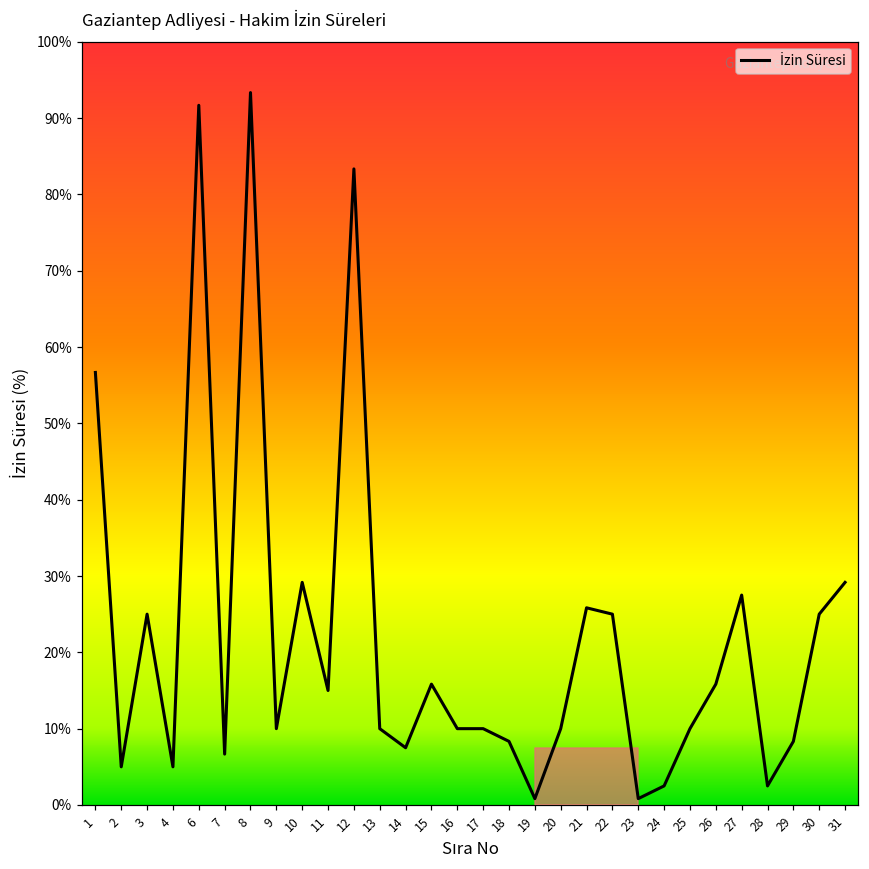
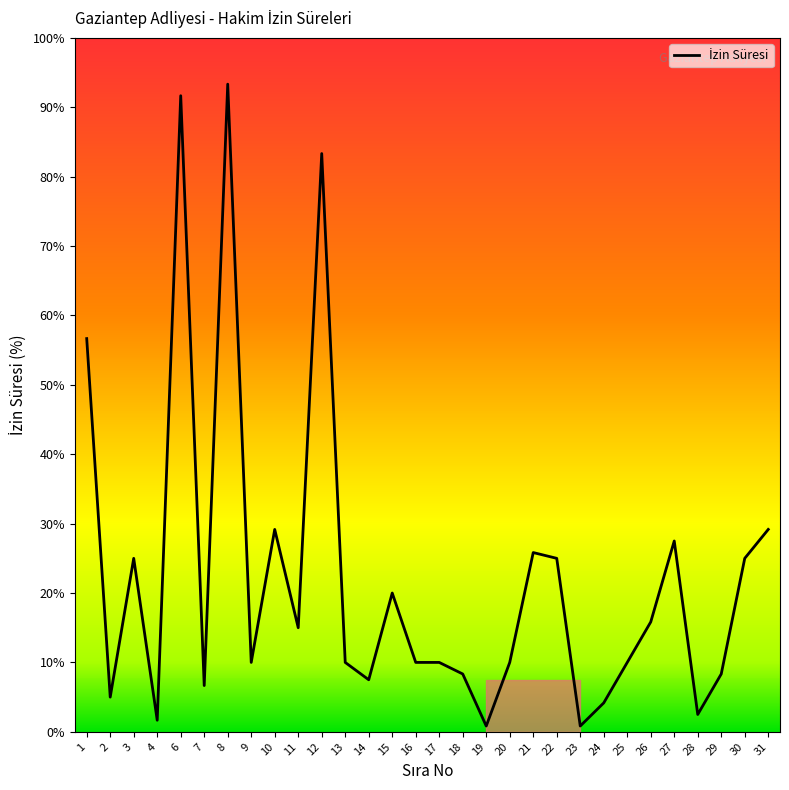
  {
    "1": "57%",
    "2": "5%",
    "3": "25%",
-   "4": "5%",
+   "4": "2%",
    "6": "92%",
    "7": "7%",
    "8": "93%",
    "9": "10%",
    "10": "29%",
    "11": "15%",
    "12": "83%",
    "13": "10%",
    "14": "8%",
-   "15": "16%",
+   "15": "20%",
    "16": "10%",
    "17": "10%",
    "18": "8%",
    "20": "10%",
    "21": "26%",
    "22": "25%",
-   "24": "3%",
+   "24": "4%",
    "25": "10%",
    "26": "16%",
    "27": "28%",
    "28": "3%",
    "29": "8%",
    "30": "25%",
    "31": "29%"
  }
